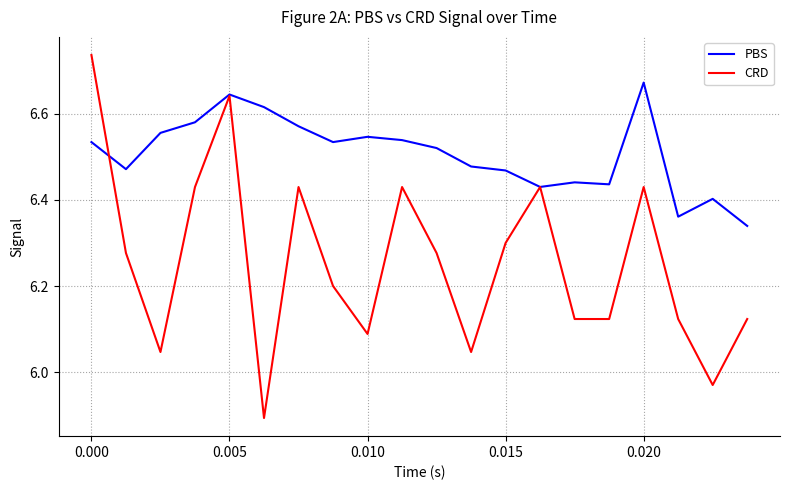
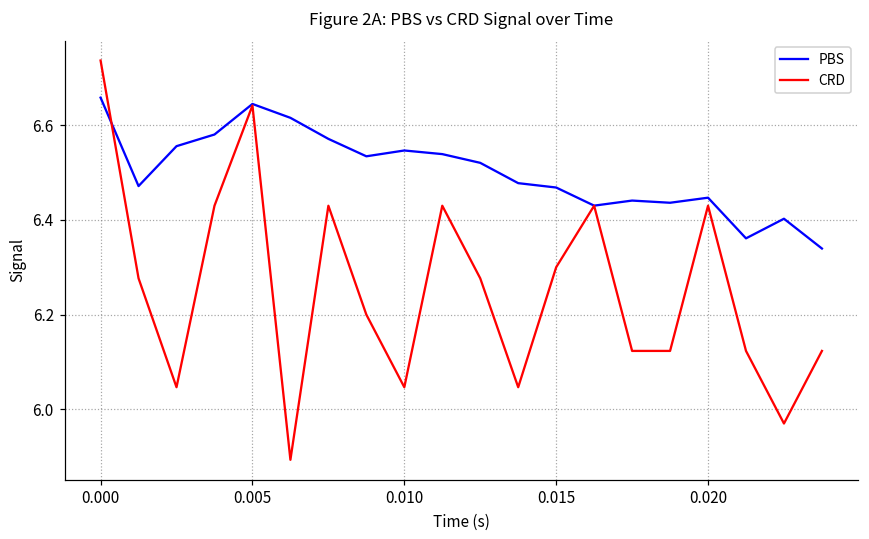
  {
    "PBS": {
-     "0.000": 6.53,
+     "0.000": 6.66,
      "0.010": 6.55,
      "0.015": 6.47,
-     "0.020": 6.67
+     "0.020": 6.45
    },
    "CRD": {
      "0.000": 6.74,
-     "0.010": 6.09,
+     "0.010": 6.05,
      "0.015": 6.30,
      "0.020": 6.43
    }
  }
